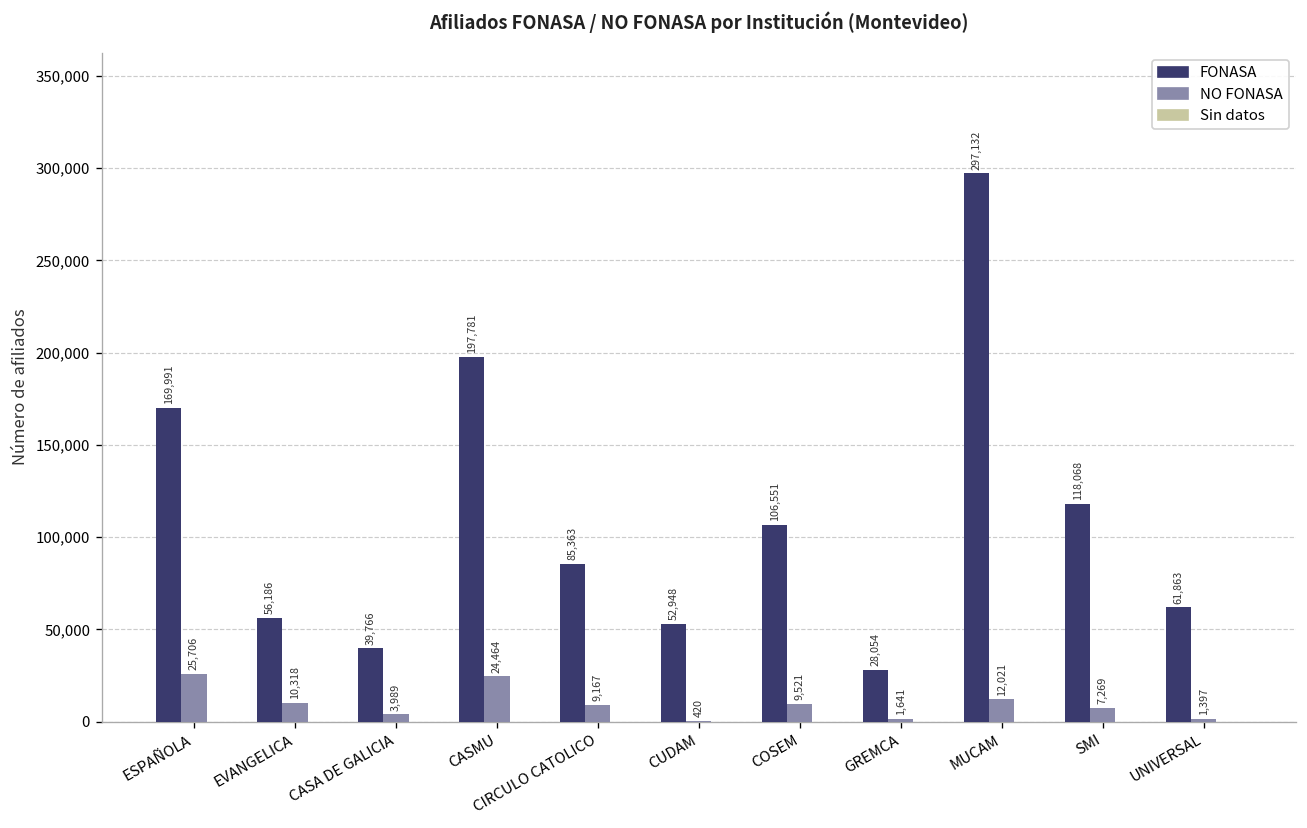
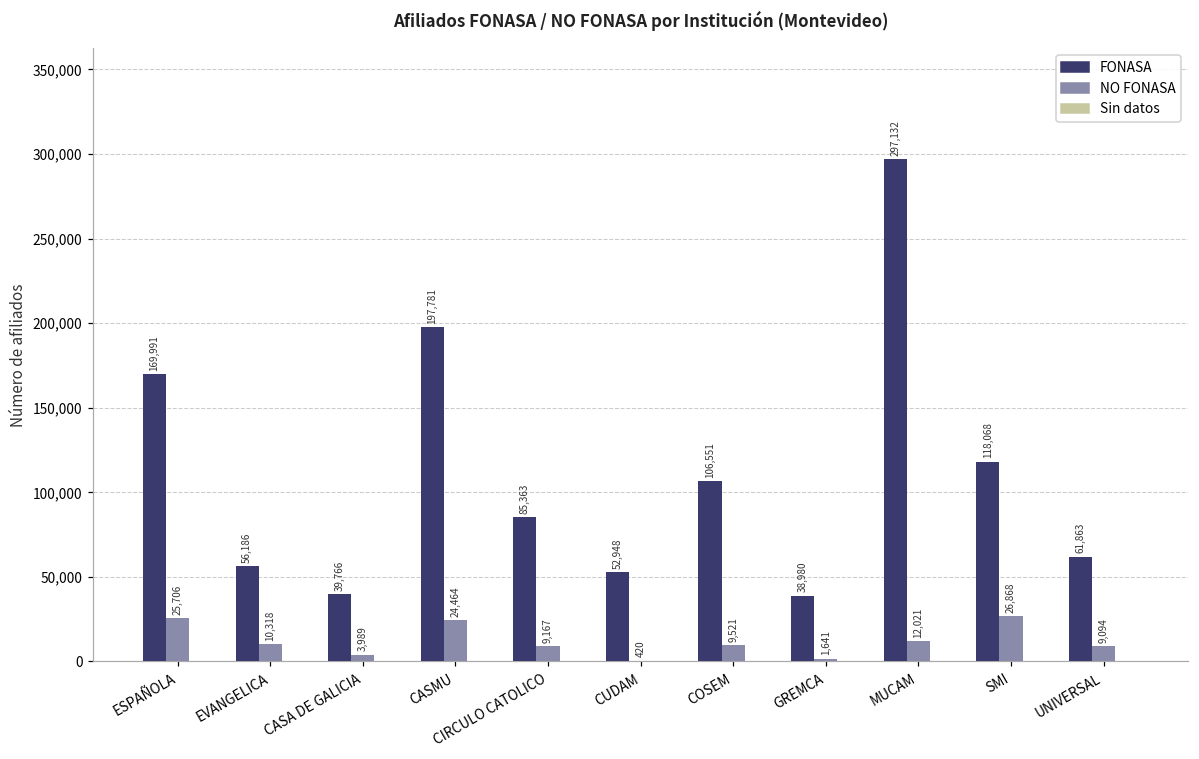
  {
    "FONASA": {
      "ESPAÑOLA": "169,991",
      "EVANGELICA": "56,186",
      "CASA DE GALICIA": "39,766",
      "CASMU": "197,781",
      "CIRCULO CATOLICO": "85,363",
      "CUDAM": "52,948",
      "COSEM": "106,551",
-     "GREMCA": "28,054",
+     "GREMCA": "38,980",
      "MUCAM": "297,132",
      "SMI": "118,068",
      "UNIVERSAL": "61,863"
    },
    "NO FONASA": {
      "ESPAÑOLA": "25,706",
      "EVANGELICA": "10,318",
      "CASA DE GALICIA": "3,989",
      "CASMU": "24,464",
      "CIRCULO CATOLICO": "9,167",
      "CUDAM": "420",
      "COSEM": "9,521",
      "GREMCA": "1,641",
      "MUCAM": "12,021",
-     "SMI": "7,269",
-     "UNIVERSAL": "1,397"
+     "SMI": "26,868",
+     "UNIVERSAL": "9,094"
    },
    "Sin datos": {
      "ESPAÑOLA": "0",
      "EVANGELICA": "0",
      "CASA DE GALICIA": "0",
      "CASMU": "0",
      "CIRCULO CATOLICO": "0",
      "CUDAM": "0",
      "COSEM": "0",
      "GREMCA": "0",
      "MUCAM": "0",
      "SMI": "0",
      "UNIVERSAL": "0"
    }
  }
